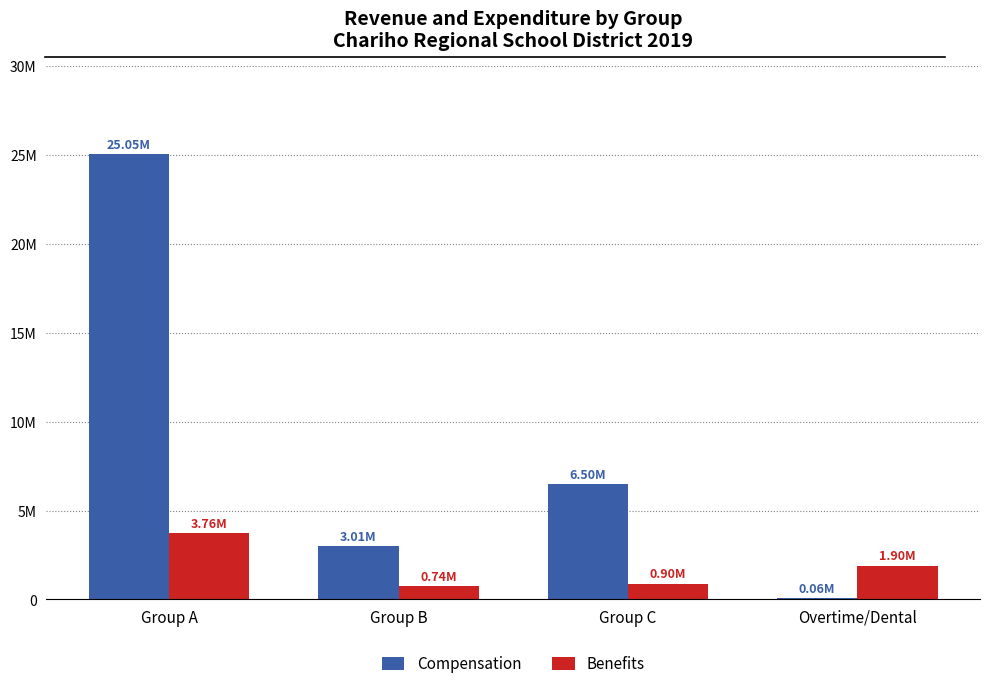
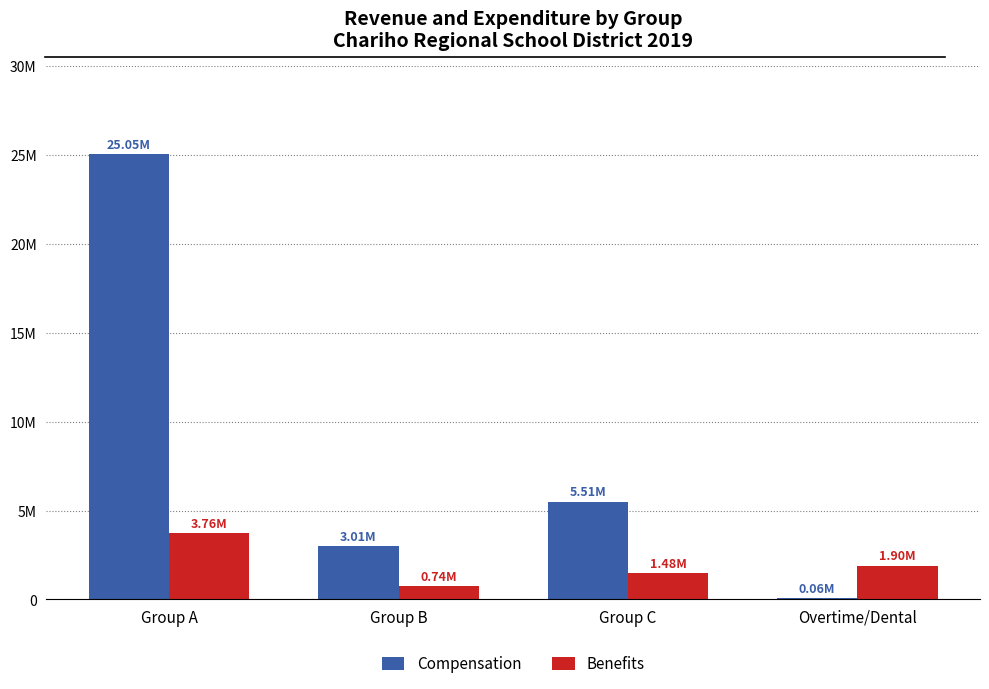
  {
    "Compensation": {
      "Group A": "25.05M",
      "Group B": "3.01M",
-     "Group C": "6.50M",
+     "Group C": "5.51M",
      "Overtime/Dental": "0.06M"
    },
    "Benefits": {
      "Group A": "3.76M",
      "Group B": "0.74M",
-     "Group C": "0.90M",
+     "Group C": "1.48M",
      "Overtime/Dental": "1.90M"
    }
  }
